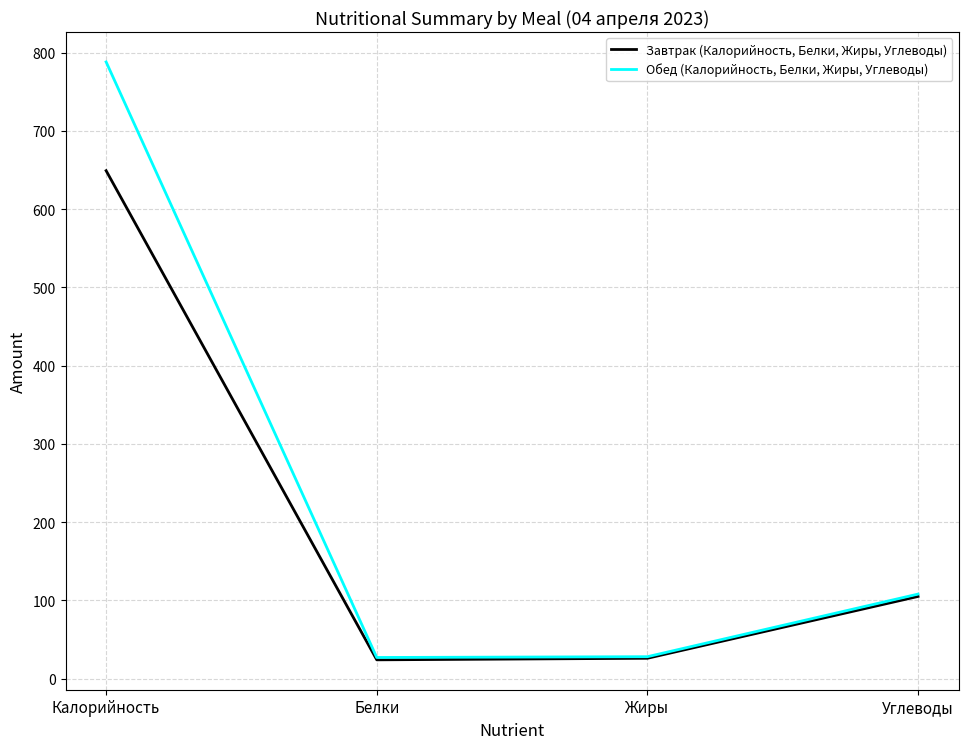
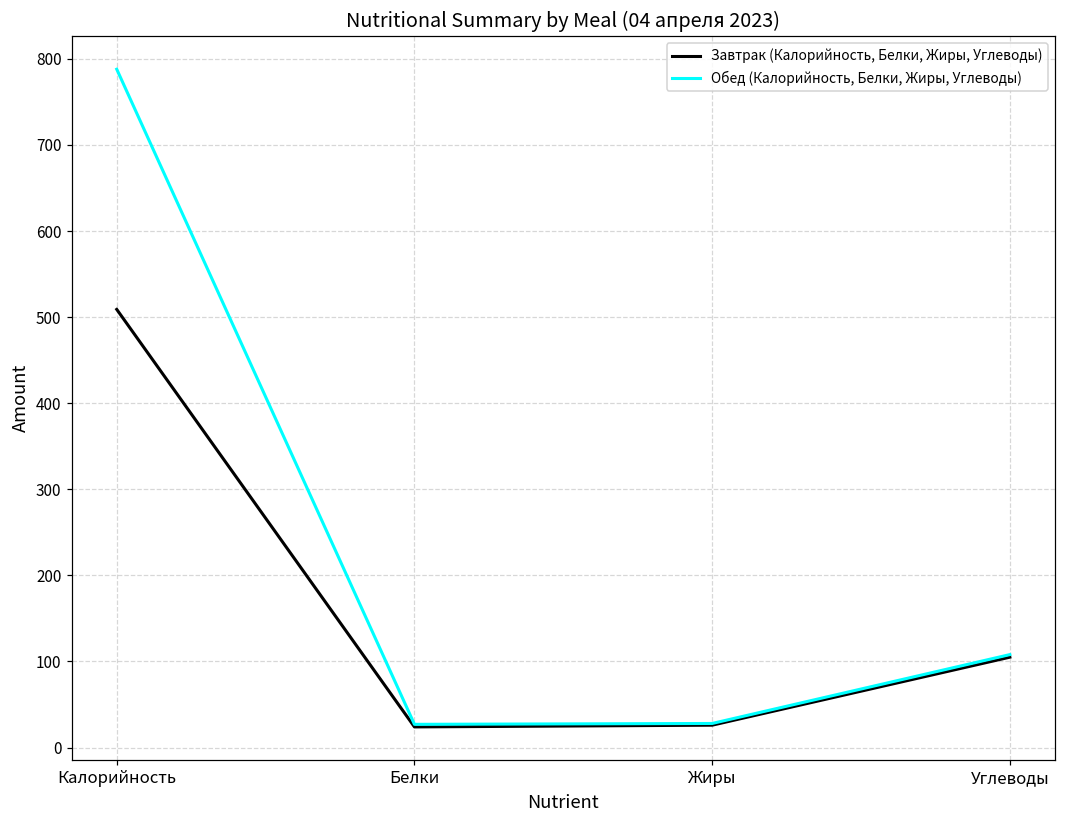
  {
    "Завтрак (Калорийность, Белки, Жиры, Углеводы)": {
-     "Калорийность": 650
+     "Калорийность": 510
    },
    "Обед (Калорийность, Белки, Жиры, Углеводы)": {
      "Калорийность": 790
    }
  }
